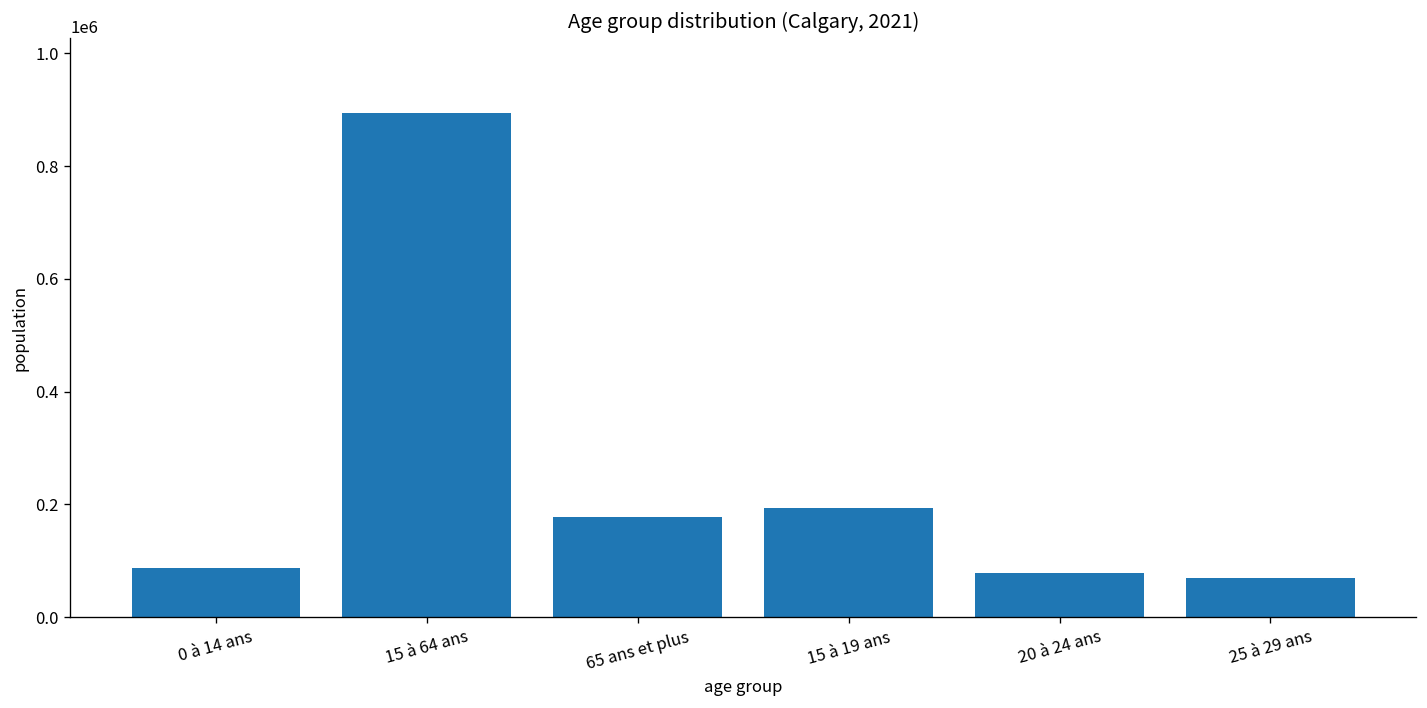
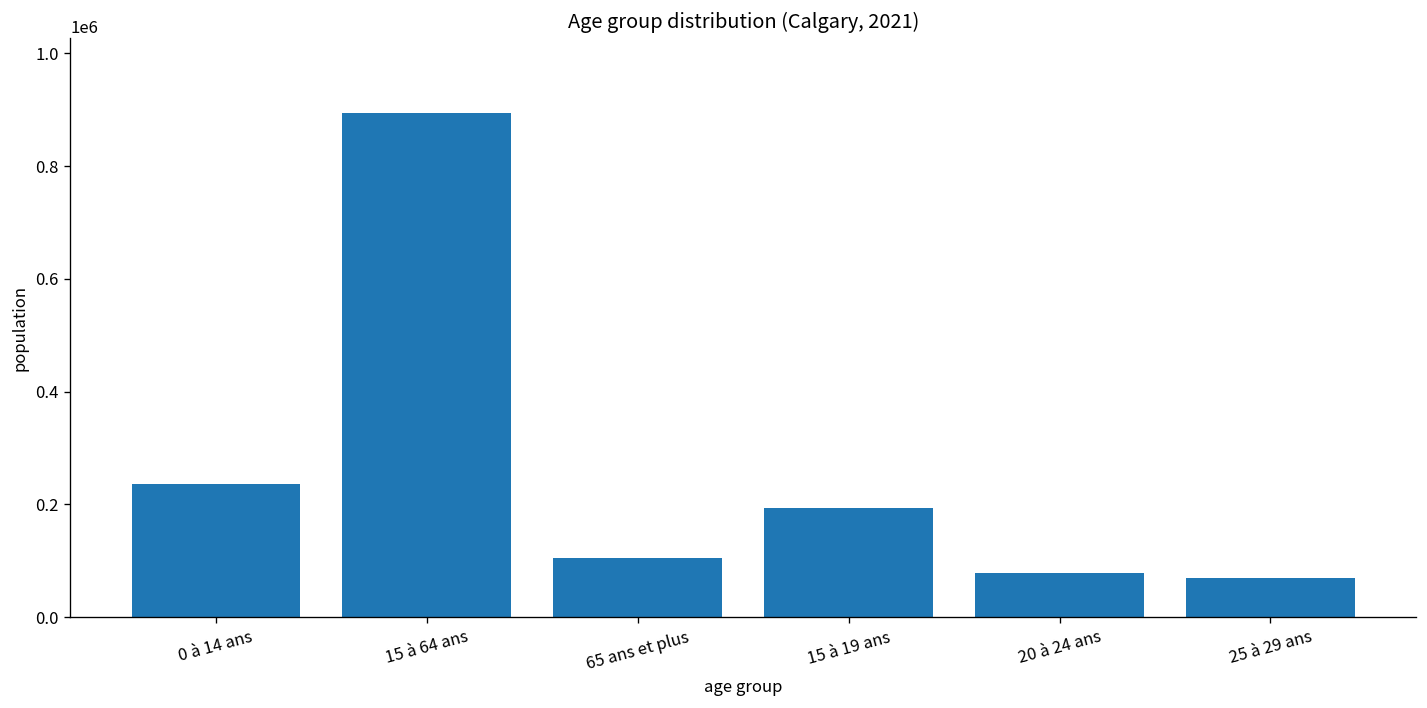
  {
-   "0 à 14 ans": 90000,
+   "0 à 14 ans": 240000,
    "15 à 64 ans": 890000,
-   "65 ans et plus": 180000,
+   "65 ans et plus": 100000,
    "15 à 19 ans": 190000,
    "20 à 24 ans": 80000,
    "25 à 29 ans": 70000
  }
